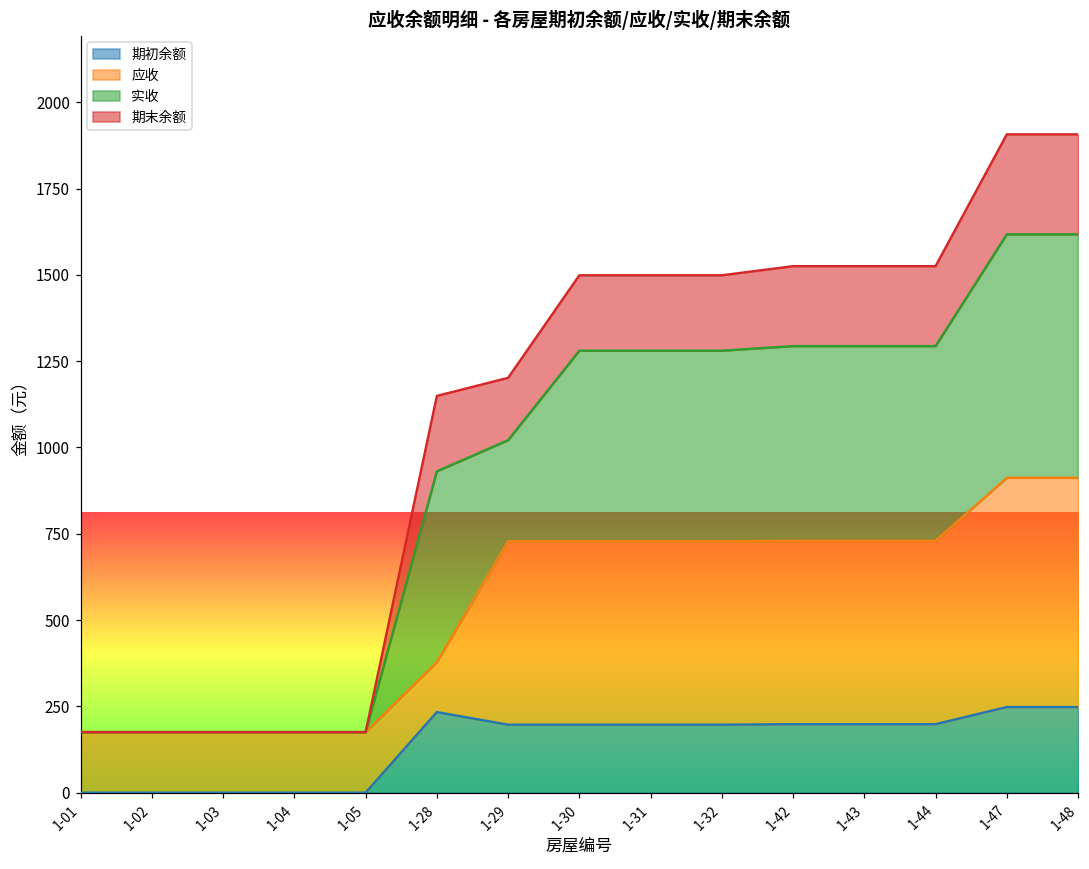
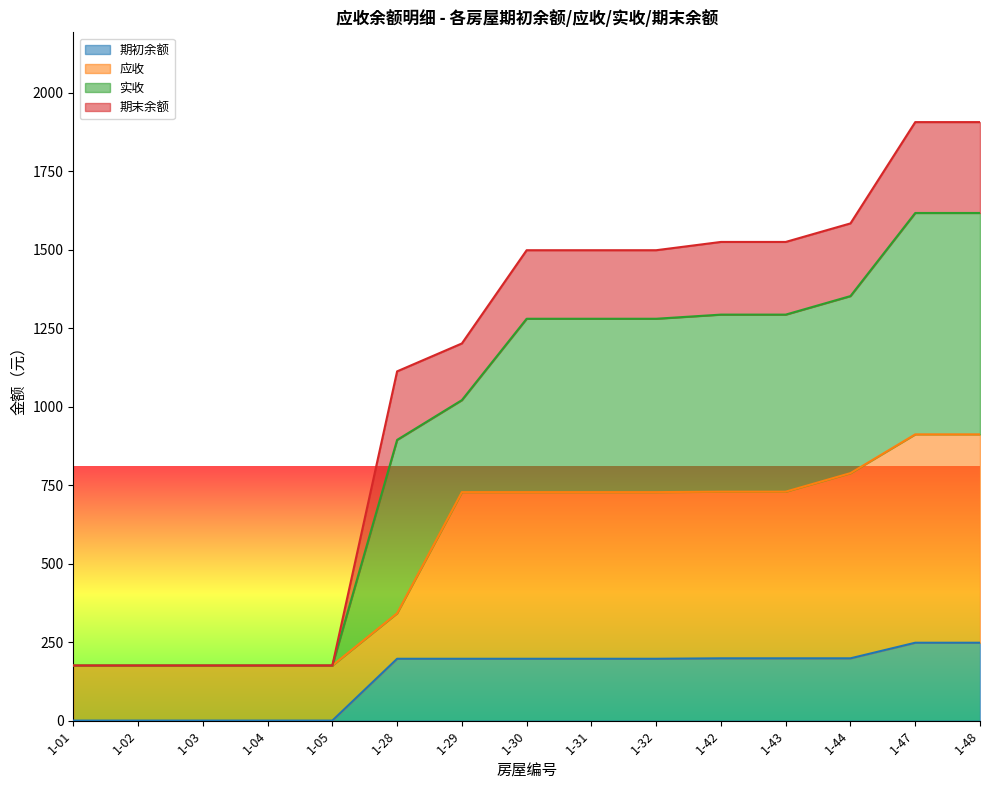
  {
    "期初余额": {
      "1-01": 0,
      "1-02": 0,
      "1-03": 0,
      "1-04": 0,
      "1-05": 0,
-     "1-28": 230,
+     "1-28": 200,
      "1-29": 200,
      "1-30": 200,
      "1-31": 200,
      "1-32": 200,
      "1-42": 200,
      "1-43": 200,
      "1-44": 200,
      "1-47": 250,
      "1-48": 250
    },
    "应收": {
      "1-28": 150,
      "1-29": 530,
      "1-30": 530,
      "1-31": 530,
      "1-32": 530,
      "1-42": 530,
      "1-43": 530,
-     "1-44": 530,
+     "1-44": 590,
      "1-47": 660,
      "1-48": 660
    },
    "实收": {
      "1-28": 550,
      "1-29": 290,
      "1-30": 550,
      "1-31": 550,
      "1-32": 550,
      "1-42": 560,
      "1-43": 560,
      "1-44": 560,
      "1-47": 710,
      "1-48": 710
    },
    "期末余额": {
      "1-28": 220,
      "1-29": 180,
      "1-30": 220,
      "1-31": 220,
      "1-32": 220,
      "1-42": 230,
      "1-43": 230,
      "1-44": 230,
      "1-47": 290,
      "1-48": 290
    }
  }
